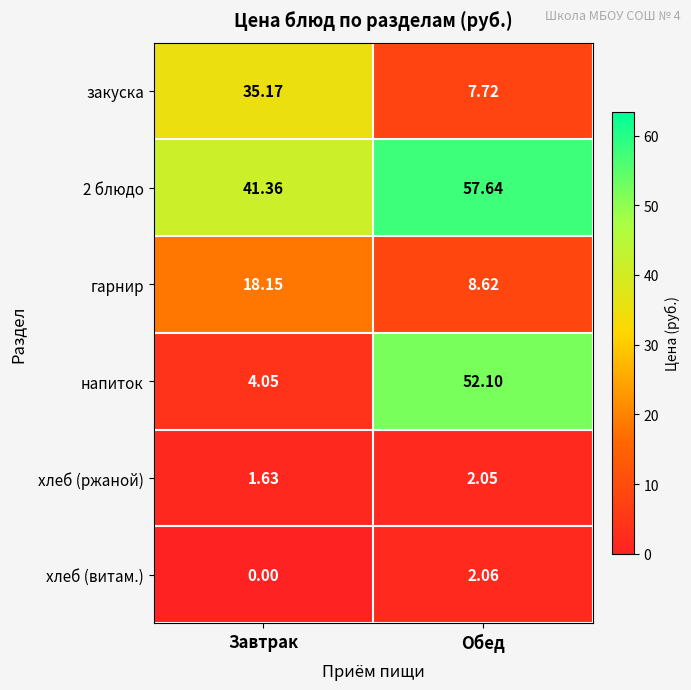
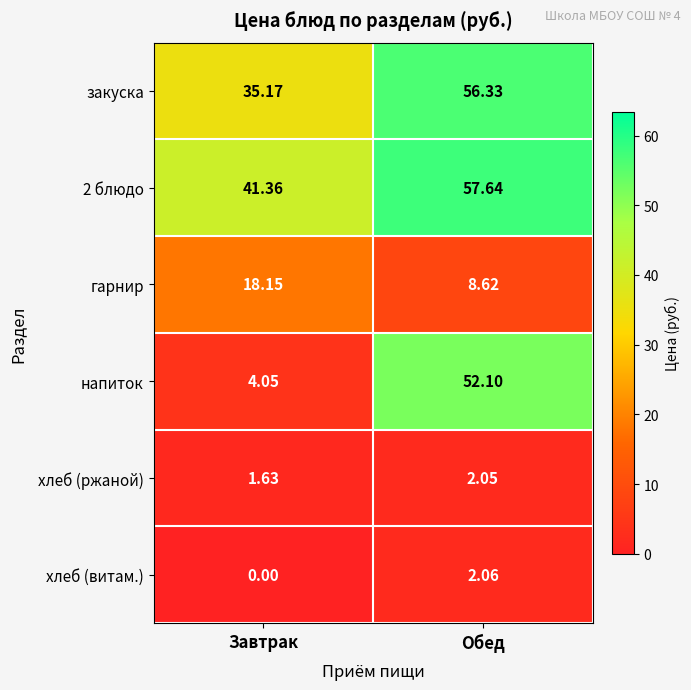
  {
    "закуска": {
      "Завтрак": 35.17,
-     "Обед": 7.72
+     "Обед": 56.33
    },
    "2 блюдо": {
      "Завтрак": 41.36,
      "Обед": 57.64
    },
    "гарнир": {
      "Завтрак": 18.15,
      "Обед": 8.62
    },
    "напиток": {
      "Завтрак": 4.05,
      "Обед": 52.10
    },
    "хлеб (ржаной)": {
      "Завтрак": 1.63,
      "Обед": 2.05
    },
    "хлеб (витам.)": {
      "Завтрак": 0.00,
      "Обед": 2.06
    }
  }
